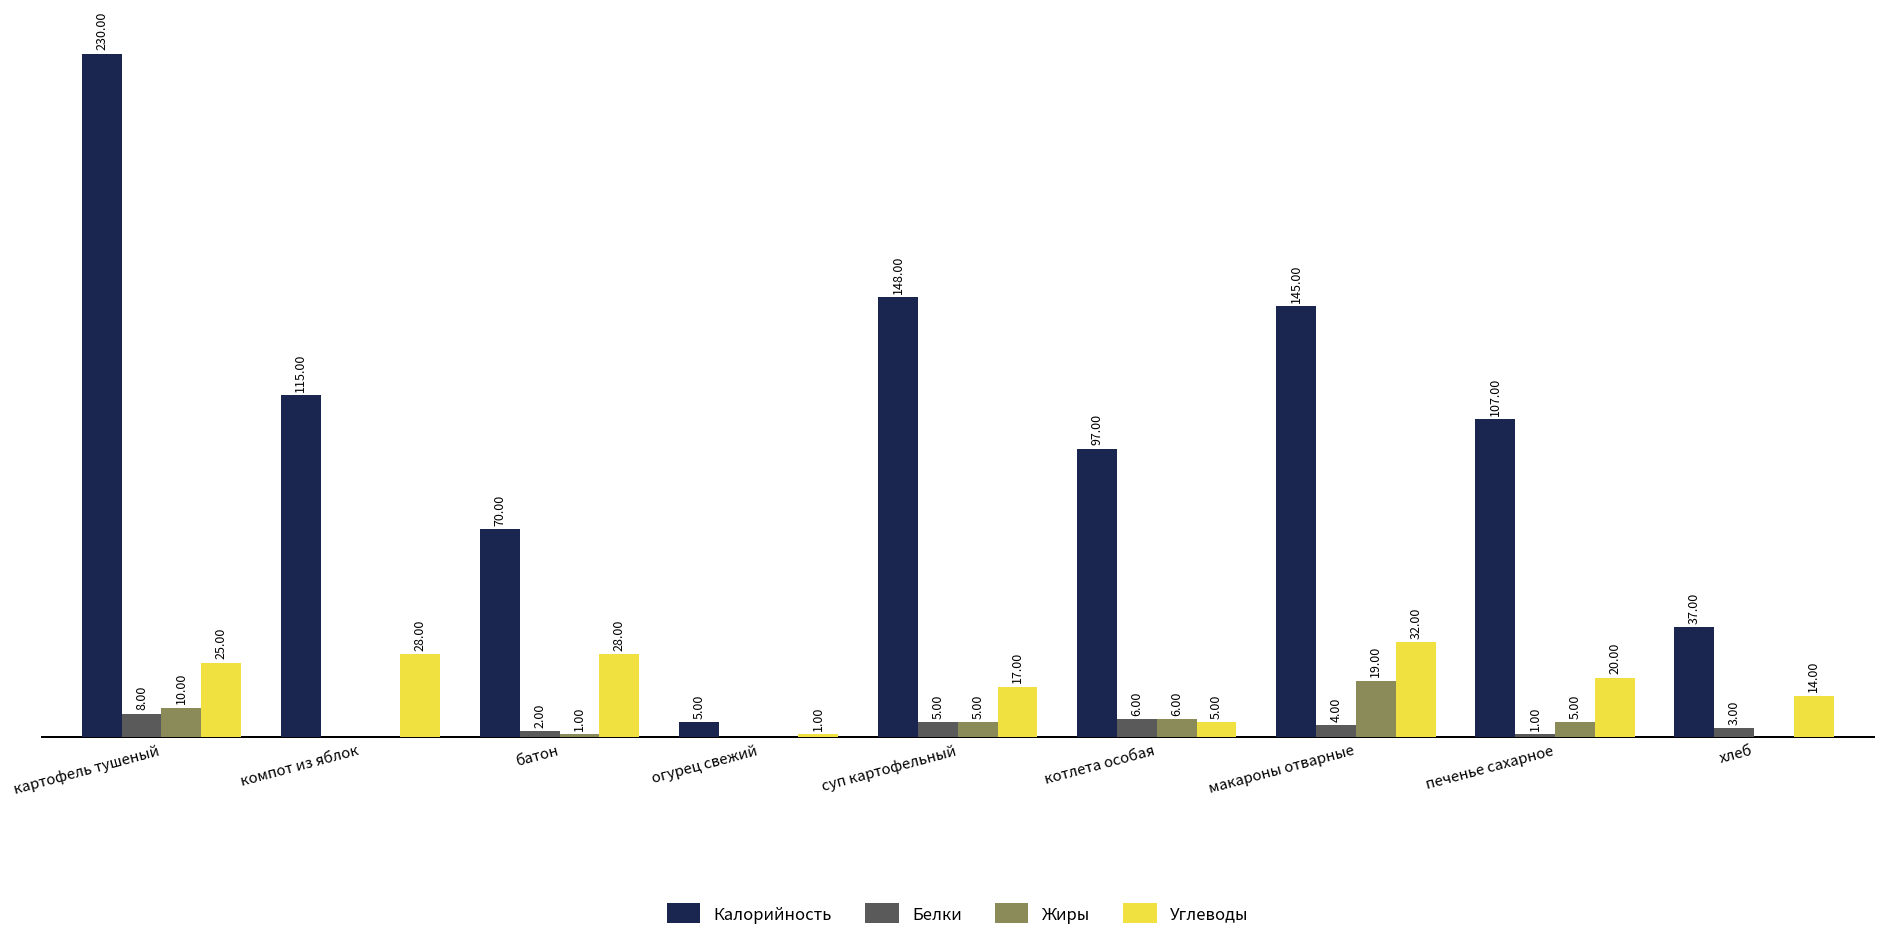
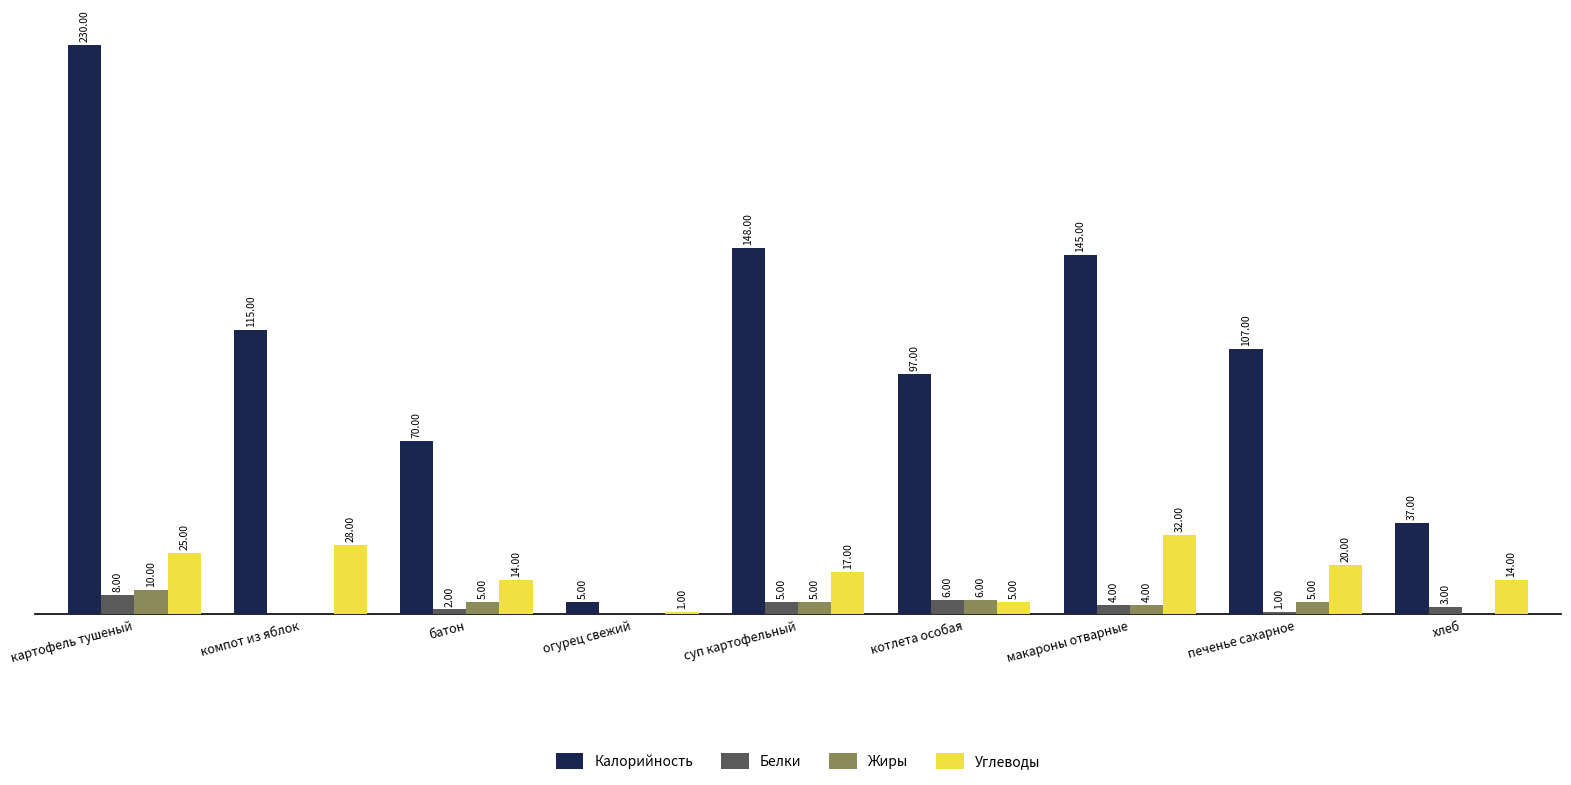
  {
    "Калорийность": {
      "картофель тушеный": 230.00,
      "компот из яблок": 115.00,
      "батон": 70.00,
      "огурец свежий": 5.00,
      "суп картофельный": 148.00,
      "котлета особая": 97.00,
      "макароны отварные": 145.00,
      "печенье сахарное": 107.00,
      "хлеб": 37.00
    },
    "Белки": {
      "картофель тушеный": 8.00,
      "батон": 2.00,
      "суп картофельный": 5.00,
      "котлета особая": 6.00,
      "макароны отварные": 4.00,
      "печенье сахарное": 1.00,
      "хлеб": 3.00
    },
    "Жиры": {
      "картофель тушеный": 10.00,
-     "батон": 1.00,
+     "батон": 5.00,
      "суп картофельный": 5.00,
      "котлета особая": 6.00,
-     "макароны отварные": 19.00,
+     "макароны отварные": 4.00,
      "печенье сахарное": 5.00
    },
    "Углеводы": {
      "картофель тушеный": 25.00,
      "компот из яблок": 28.00,
-     "батон": 28.00,
+     "батон": 14.00,
      "огурец свежий": 1.00,
      "суп картофельный": 17.00,
      "котлета особая": 5.00,
      "макароны отварные": 32.00,
      "печенье сахарное": 20.00,
      "хлеб": 14.00
    }
  }
